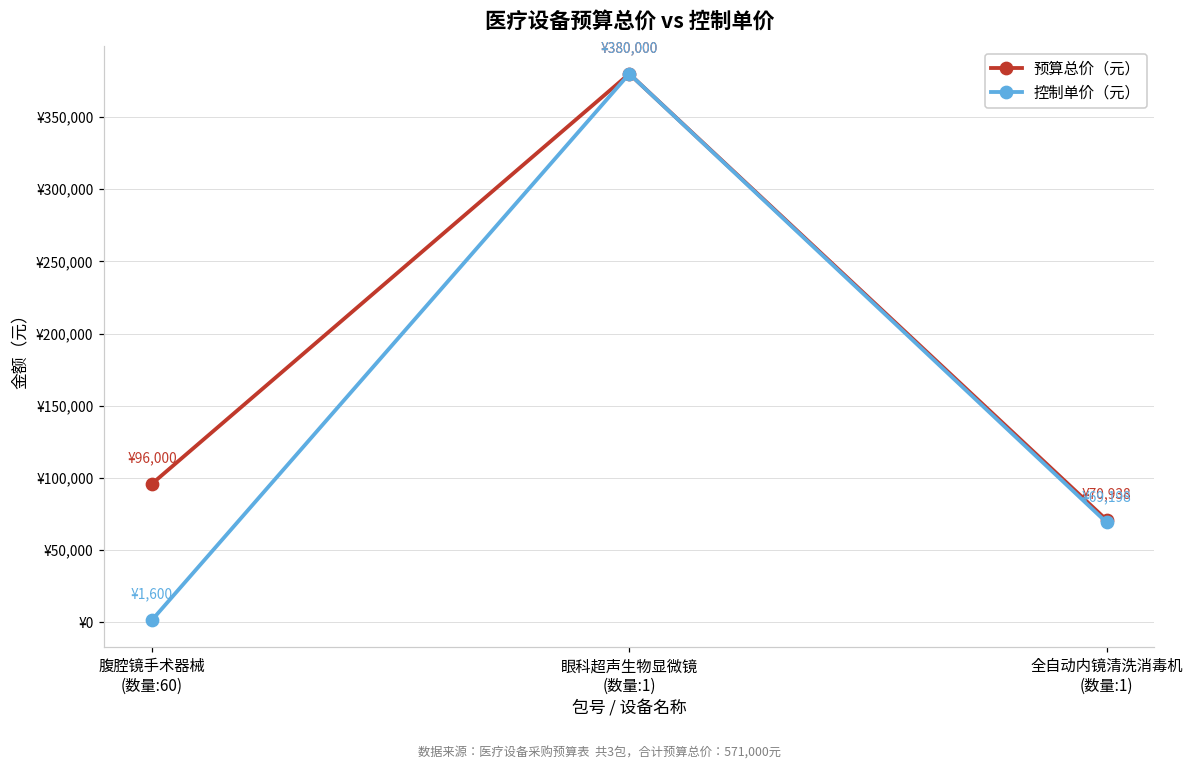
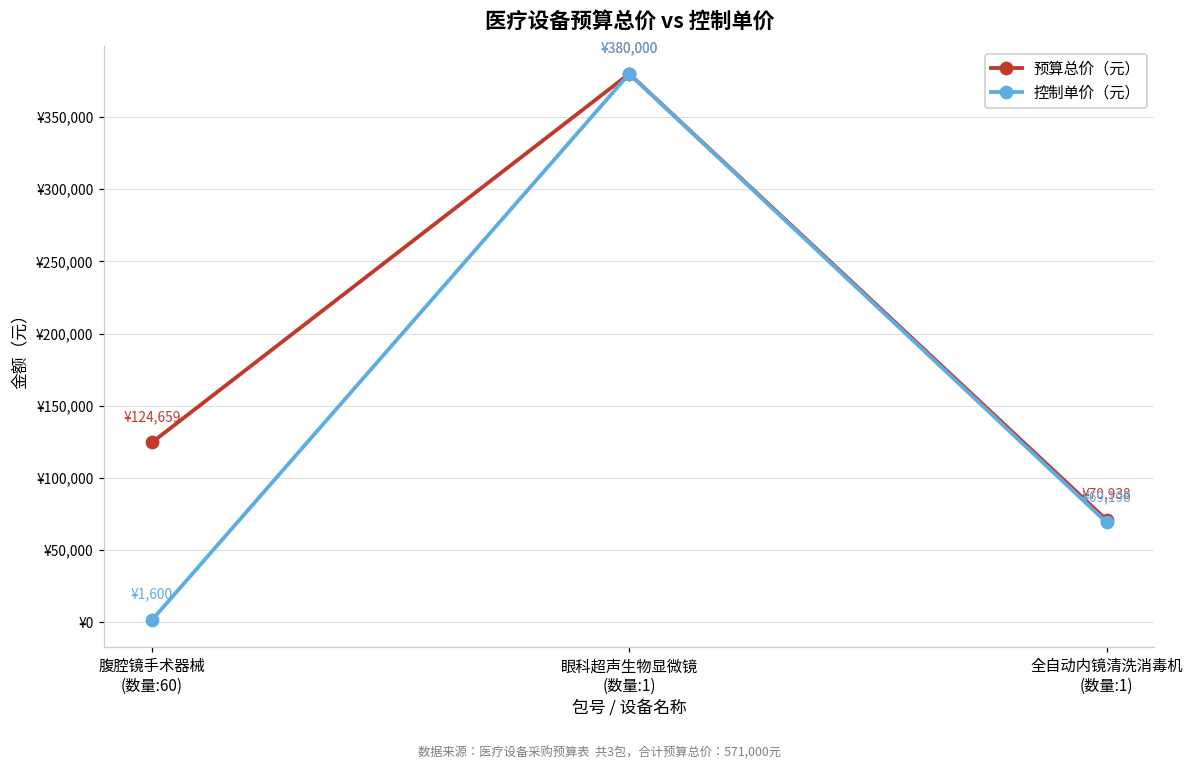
  {
    "预算总价（元）": {
-     "腹腔镜手术器械 (数量:60)": "¥96,000"
+     "腹腔镜手术器械 (数量:60)": "¥124,659"
    },
    "控制单价（元）": {
      "腹腔镜手术器械 (数量:60)": "¥1,600"
    }
  }
